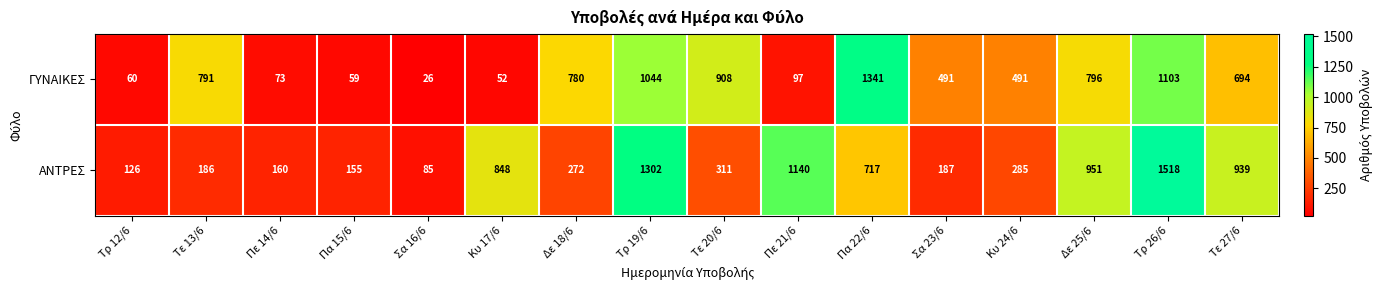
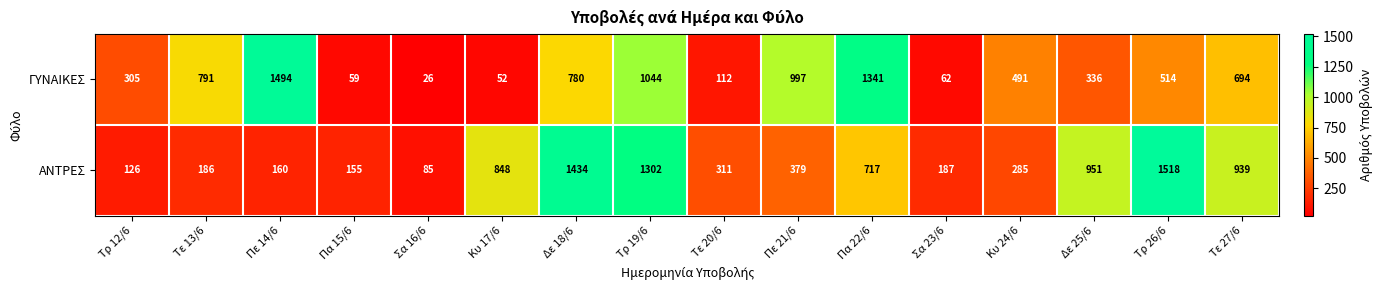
  {
    "ΓΥΝΑΙΚΕΣ": {
-     "Τρ 12/6": 60,
+     "Τρ 12/6": 305,
      "Τε 13/6": 791,
-     "Πε 14/6": 73,
+     "Πε 14/6": 1494,
      "Πα 15/6": 59,
      "Σα 16/6": 26,
      "Κυ 17/6": 52,
      "Δε 18/6": 780,
      "Τρ 19/6": 1044,
-     "Τε 20/6": 908,
-     "Πε 21/6": 97,
+     "Τε 20/6": 112,
+     "Πε 21/6": 997,
      "Πα 22/6": 1341,
-     "Σα 23/6": 491,
+     "Σα 23/6": 62,
      "Κυ 24/6": 491,
-     "Δε 25/6": 796,
-     "Τρ 26/6": 1103,
+     "Δε 25/6": 336,
+     "Τρ 26/6": 514,
      "Τε 27/6": 694
    },
    "ΑΝΤΡΕΣ": {
      "Τρ 12/6": 126,
      "Τε 13/6": 186,
      "Πε 14/6": 160,
      "Πα 15/6": 155,
      "Σα 16/6": 85,
      "Κυ 17/6": 848,
-     "Δε 18/6": 272,
+     "Δε 18/6": 1434,
      "Τρ 19/6": 1302,
      "Τε 20/6": 311,
-     "Πε 21/6": 1140,
+     "Πε 21/6": 379,
      "Πα 22/6": 717,
      "Σα 23/6": 187,
      "Κυ 24/6": 285,
      "Δε 25/6": 951,
      "Τρ 26/6": 1518,
      "Τε 27/6": 939
    }
  }
